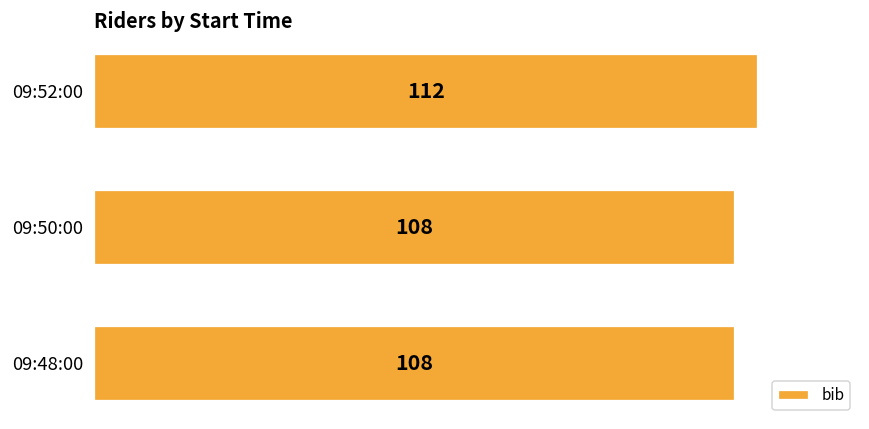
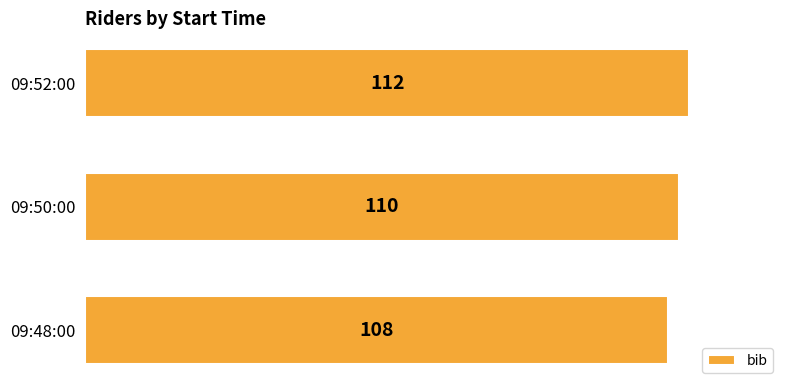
  {
    "09:52:00": 112,
-   "09:50:00": 108,
+   "09:50:00": 110,
    "09:48:00": 108
  }
